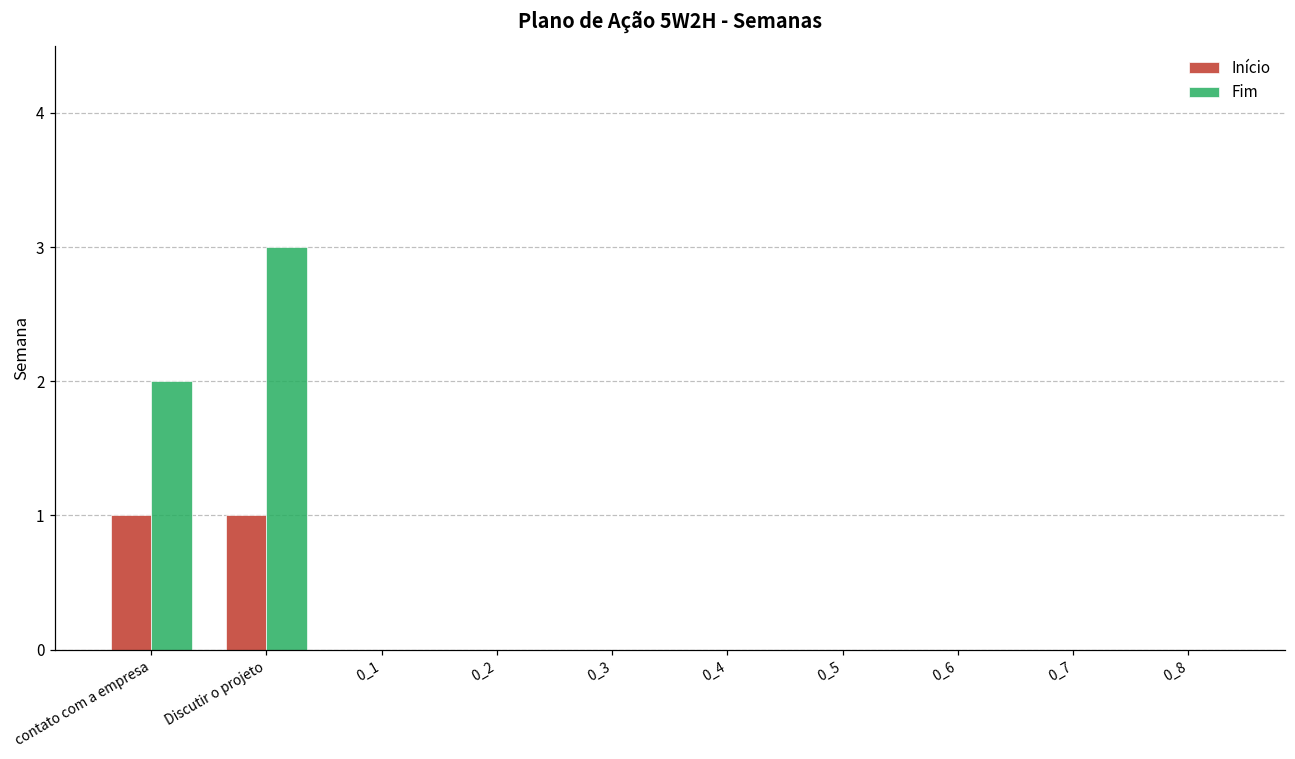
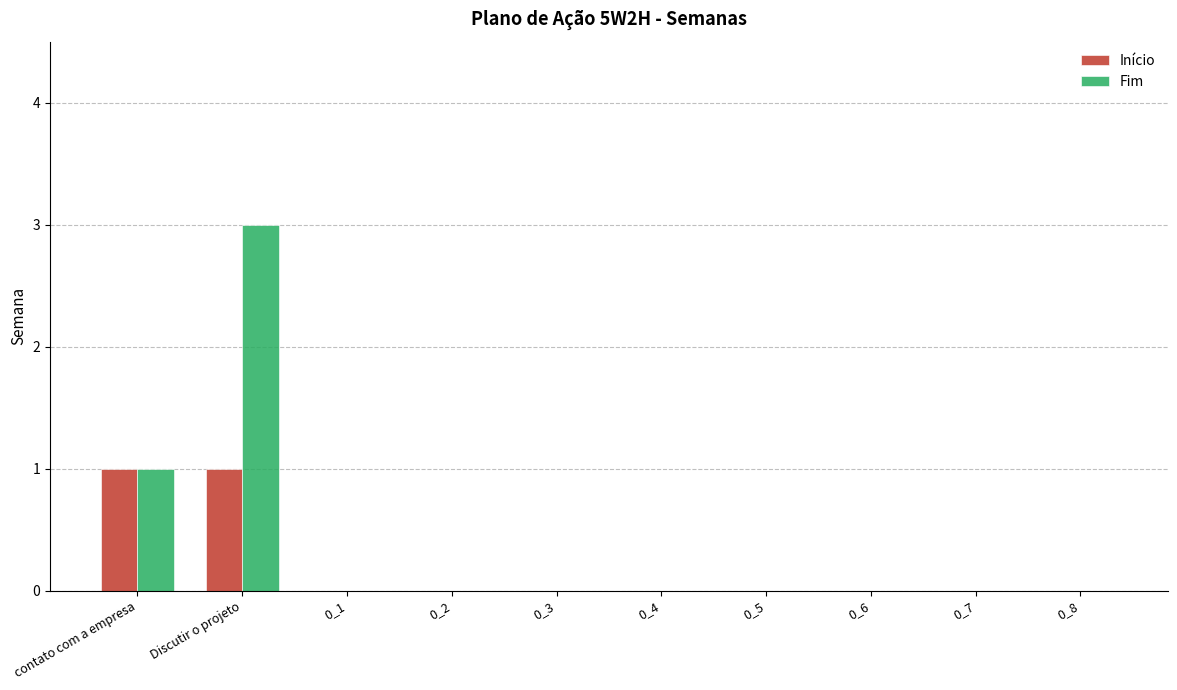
  {
    "Início": {
      "contato com a empresa": 1,
      "Discutir o projeto": 1,
      "0_1": 0,
      "0_2": 0,
      "0_3": 0,
      "0_4": 0,
      "0_5": 0,
      "0_6": 0,
      "0_7": 0,
      "0_8": 0
    },
    "Fim": {
-     "contato com a empresa": 2,
+     "contato com a empresa": 1,
      "Discutir o projeto": 3,
      "0_1": 0,
      "0_2": 0,
      "0_3": 0,
      "0_4": 0,
      "0_5": 0,
      "0_6": 0,
      "0_7": 0,
      "0_8": 0
    }
  }
